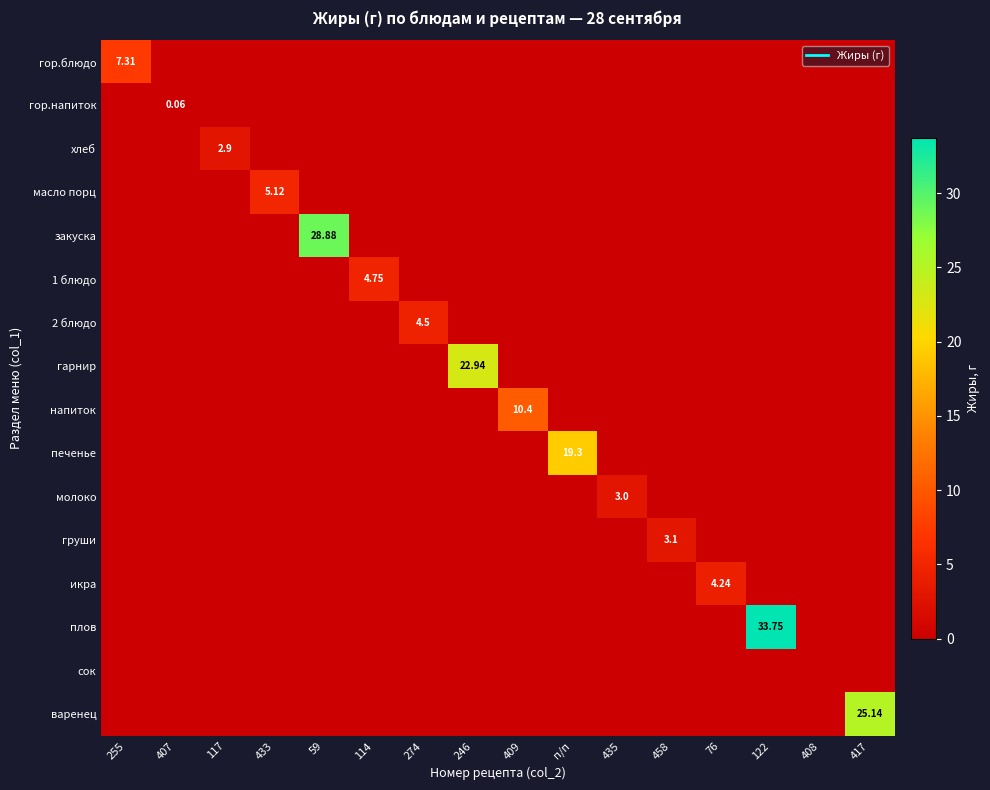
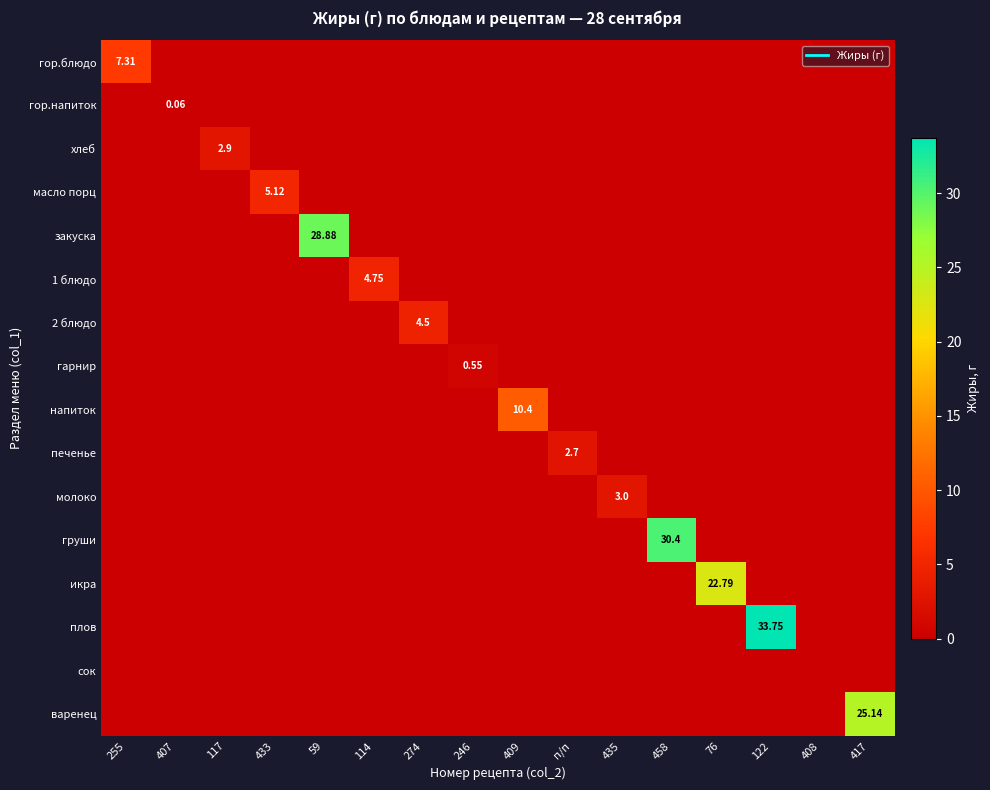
  {
    "гор.блюдо": {
      "255": 7.31
    },
    "гор.напиток": {
      "407": 0.06
    },
    "хлеб": {
      "117": 2.9
    },
    "масло порц": {
      "433": 5.12
    },
    "закуска": {
      "59": 28.88
    },
    "1 блюдо": {
      "114": 4.75
    },
    "2 блюдо": {
      "274": 4.5
    },
    "гарнир": {
-     "246": 22.94
+     "246": 0.55
    },
    "напиток": {
      "409": 10.4
    },
    "печенье": {
-     "п/п": 19.3
+     "п/п": 2.7
    },
    "молоко": {
      "435": 3.0
    },
    "груши": {
-     "458": 3.1
+     "458": 30.4
    },
    "икра": {
-     "76": 4.24
+     "76": 22.79
    },
    "плов": {
      "122": 33.75
    },
    "варенец": {
      "417": 25.14
    }
  }
